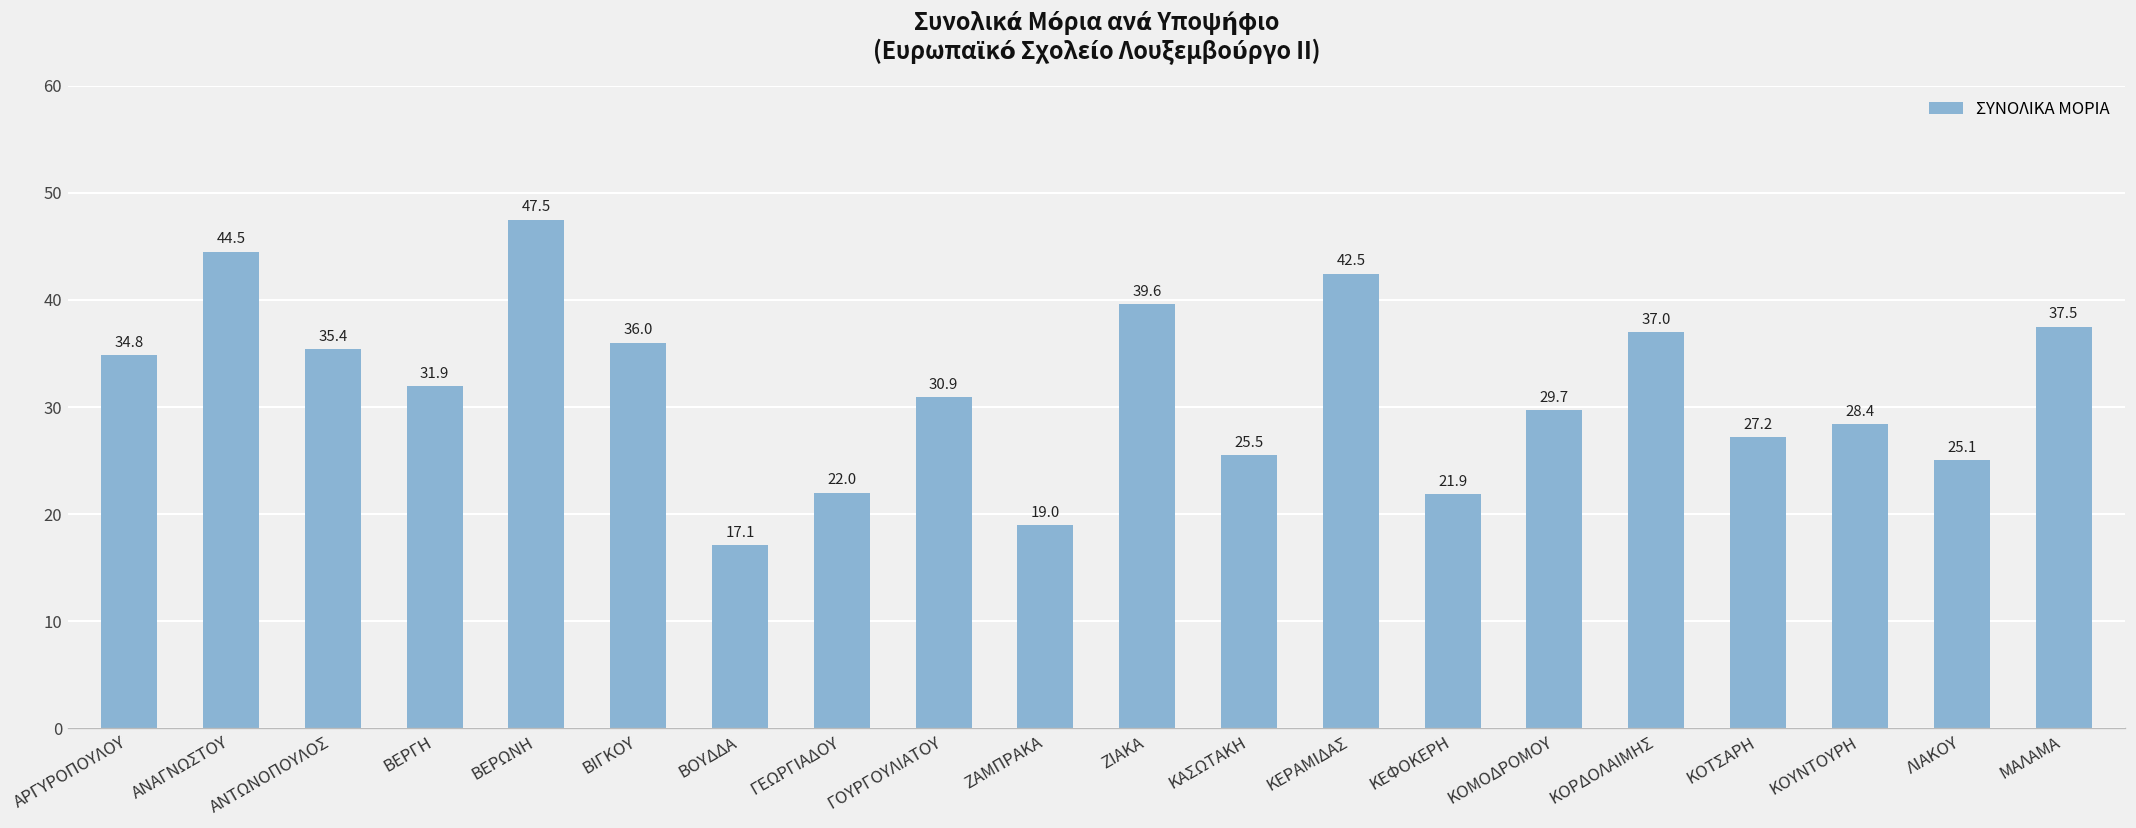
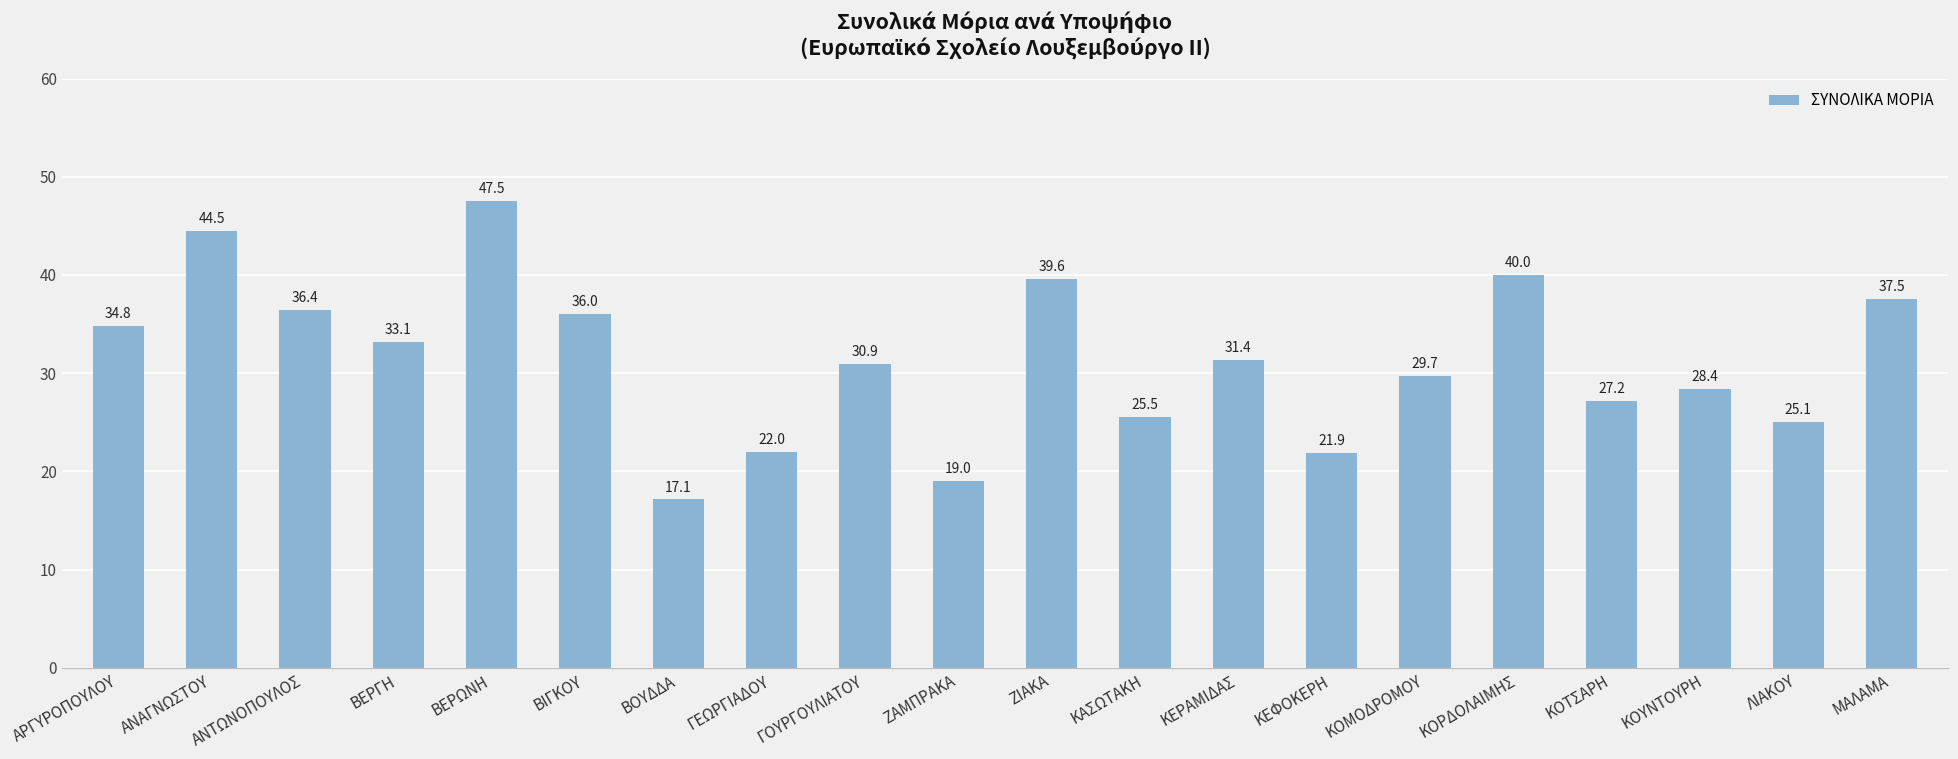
  {
    "ΑΡΓΥΡΟΠΟΥΛΟΥ": 34.8,
    "ΑΝΑΓΝΩΣΤΟΥ": 44.5,
-   "ΑΝΤΩΝΟΠΟΥΛΟΣ": 35.4,
-   "ΒΕΡΓΗ": 31.9,
+   "ΑΝΤΩΝΟΠΟΥΛΟΣ": 36.4,
+   "ΒΕΡΓΗ": 33.1,
    "ΒΕΡΩΝΗ": 47.5,
    "ΒΙΓΚΟΥ": 36.0,
    "ΒΟΥΔΔΑ": 17.1,
    "ΓΕΩΡΓΙΑΔΟΥ": 22.0,
    "ΓΟΥΡΓΟΥΛΙΑΤΟΥ": 30.9,
    "ΖΑΜΠΡΑΚΑ": 19.0,
    "ΖΙΑΚΑ": 39.6,
    "ΚΑΣΩΤΑΚΗ": 25.5,
-   "ΚΕΡΑΜΙΔΑΣ": 42.5,
+   "ΚΕΡΑΜΙΔΑΣ": 31.4,
    "ΚΕΦΟΚΕΡΗ": 21.9,
    "ΚΟΜΟΔΡΟΜΟΥ": 29.7,
-   "ΚΟΡΔΟΛΑΙΜΗΣ": 37.0,
+   "ΚΟΡΔΟΛΑΙΜΗΣ": 40.0,
    "ΚΟΤΣΑΡΗ": 27.2,
    "ΚΟΥΝΤΟΥΡΗ": 28.4,
    "ΛΙΑΚΟΥ": 25.1,
    "ΜΑΛΑΜΑ": 37.5
  }
